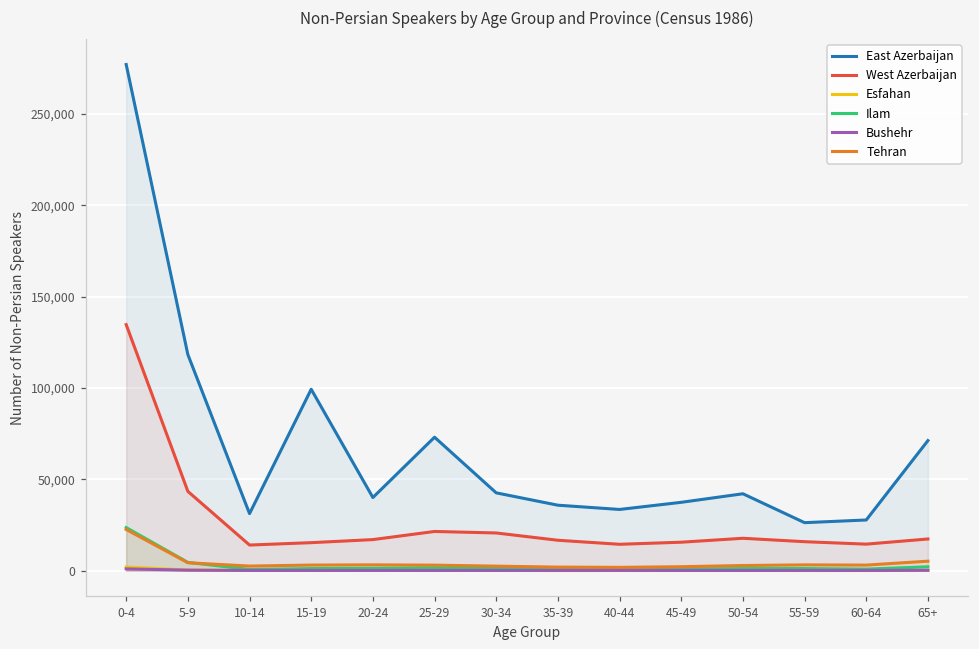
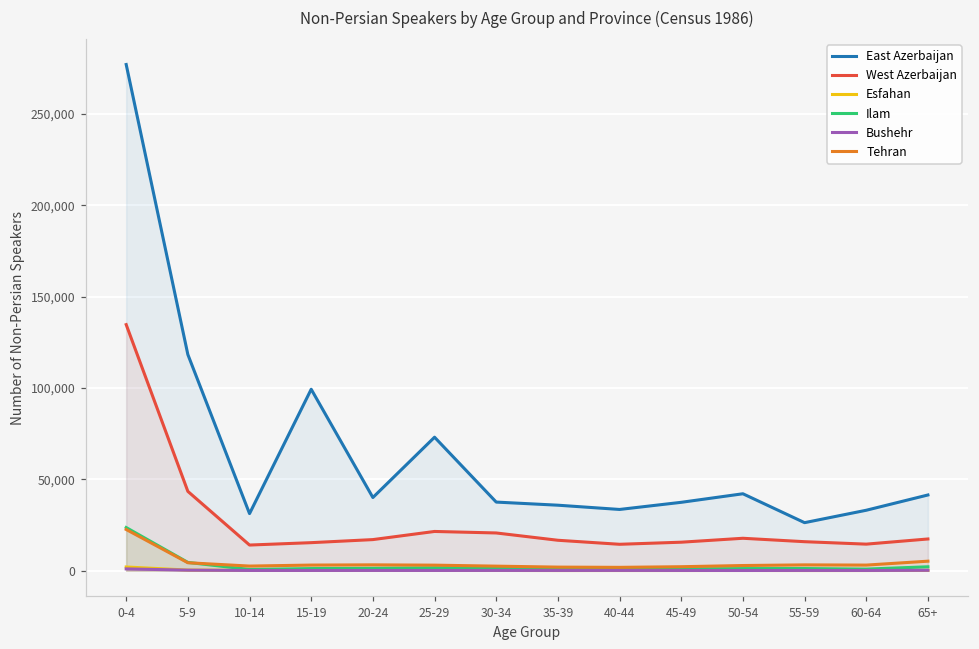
  {
    "East Azerbaijan": {
      "0-4": "277,000",
      "5-9": "118,000",
      "10-14": "31,000",
      "15-19": "99,000",
      "20-24": "40,000",
      "25-29": "73,000",
-     "30-34": "43,000",
+     "30-34": "38,000",
      "35-39": "36,000",
      "40-44": "33,000",
      "45-49": "37,000",
      "50-54": "42,000",
      "55-59": "26,000",
-     "60-64": "28,000",
-     "65+": "71,000"
+     "60-64": "33,000",
+     "65+": "41,000"
    },
    "Ilam": {
      "65+": "2,000"
    }
  }
